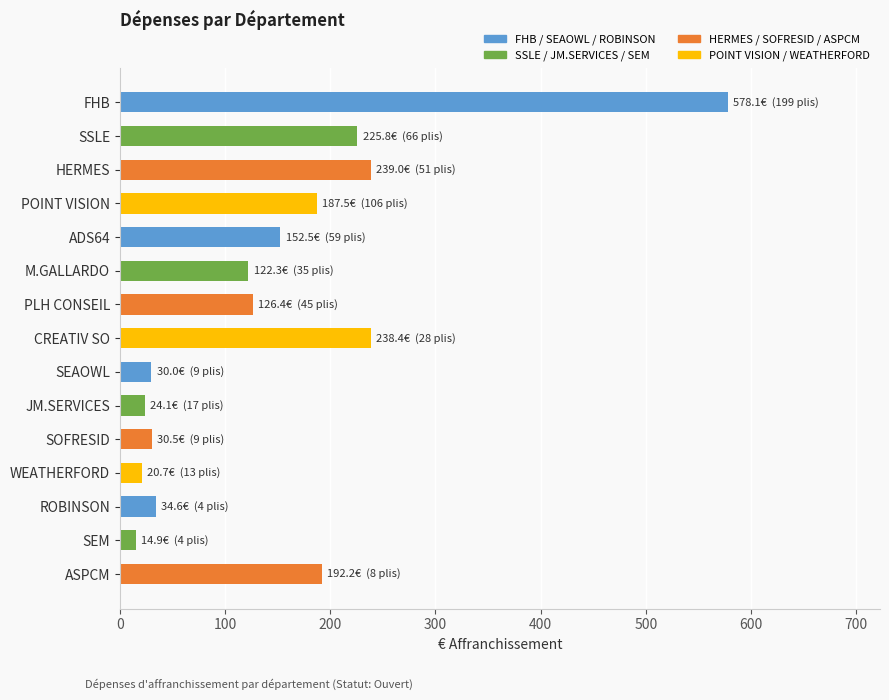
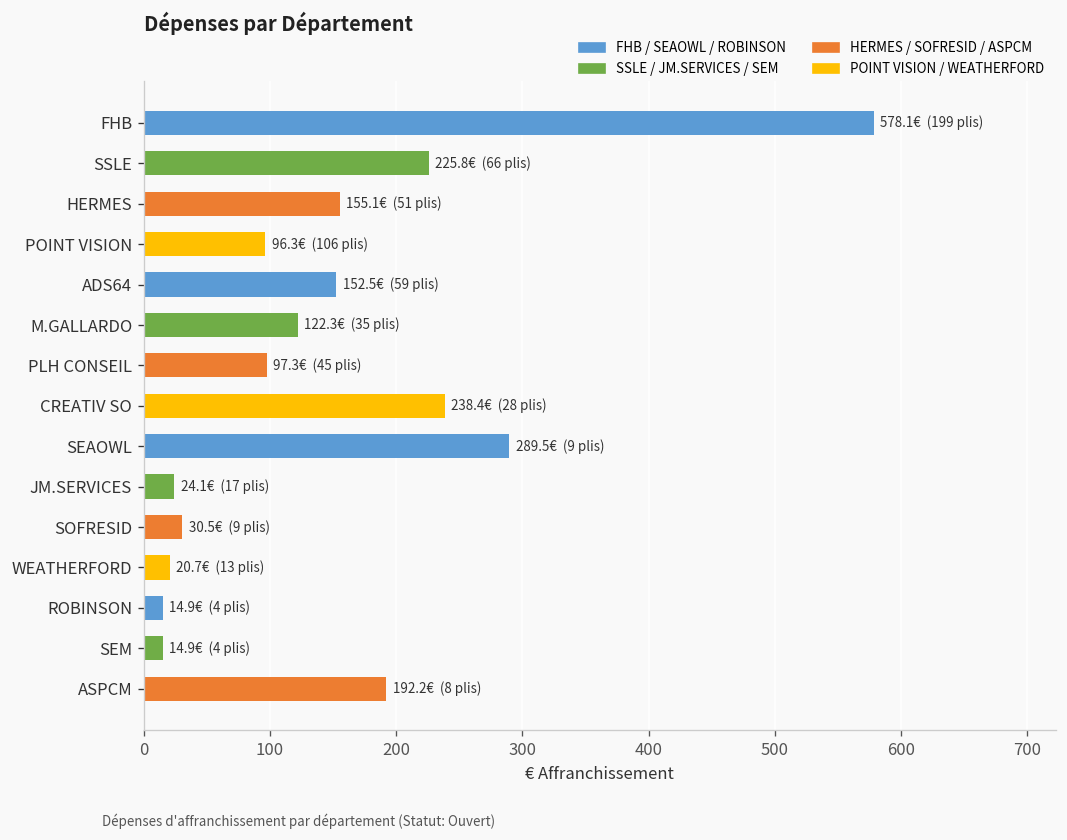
  {
    "FHB": "578.1€",
    "SSLE": "225.8€",
-   "HERMES": "239.0€",
-   "POINT VISION": "187.5€",
+   "HERMES": "155.1€",
+   "POINT VISION": "96.3€",
    "ADS64": "152.5€",
    "M.GALLARDO": "122.3€",
-   "PLH CONSEIL": "126.4€",
+   "PLH CONSEIL": "97.3€",
    "CREATIV SO": "238.4€",
-   "SEAOWL": "30.0€",
+   "SEAOWL": "289.5€",
    "JM.SERVICES": "24.1€",
    "SOFRESID": "30.5€",
    "WEATHERFORD": "20.7€",
-   "ROBINSON": "34.6€",
+   "ROBINSON": "14.9€",
    "SEM": "14.9€",
    "ASPCM": "192.2€"
  }
